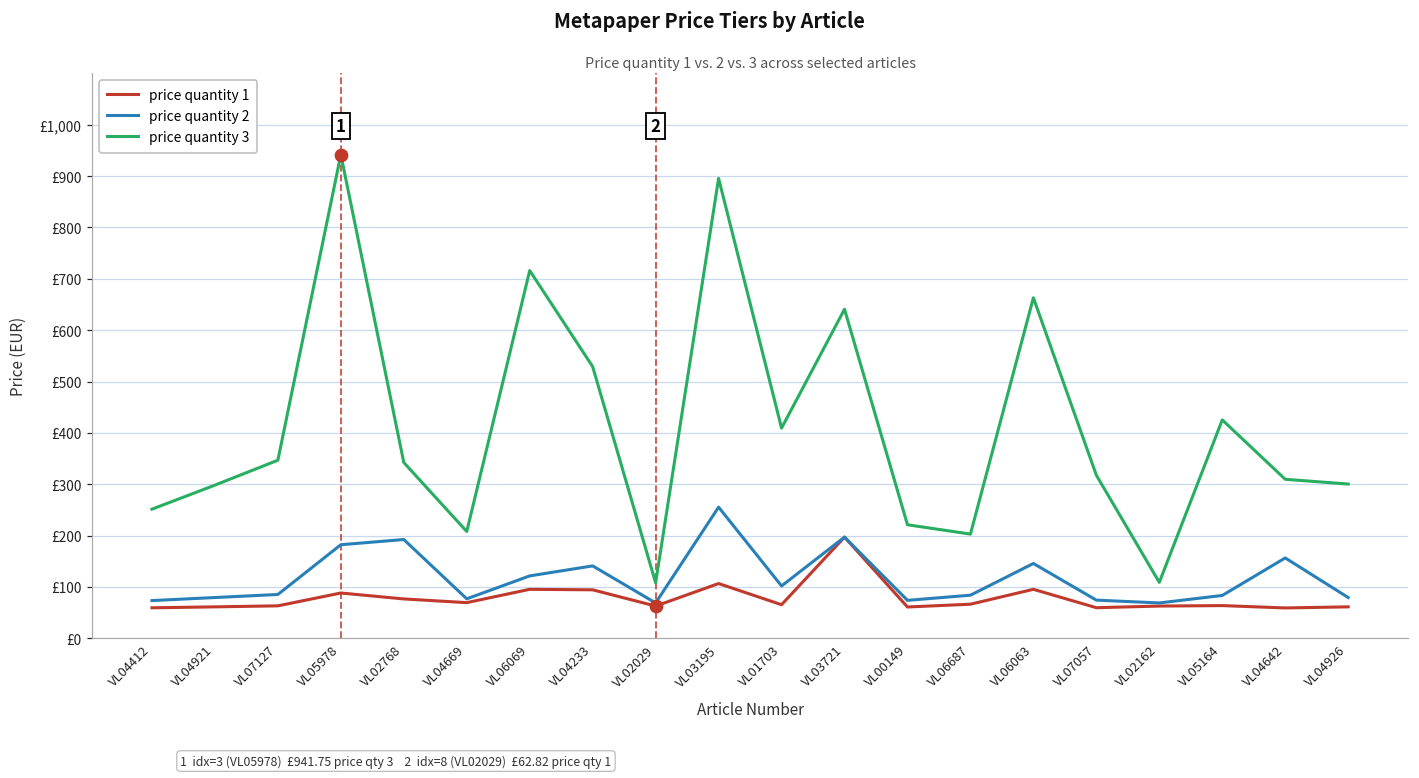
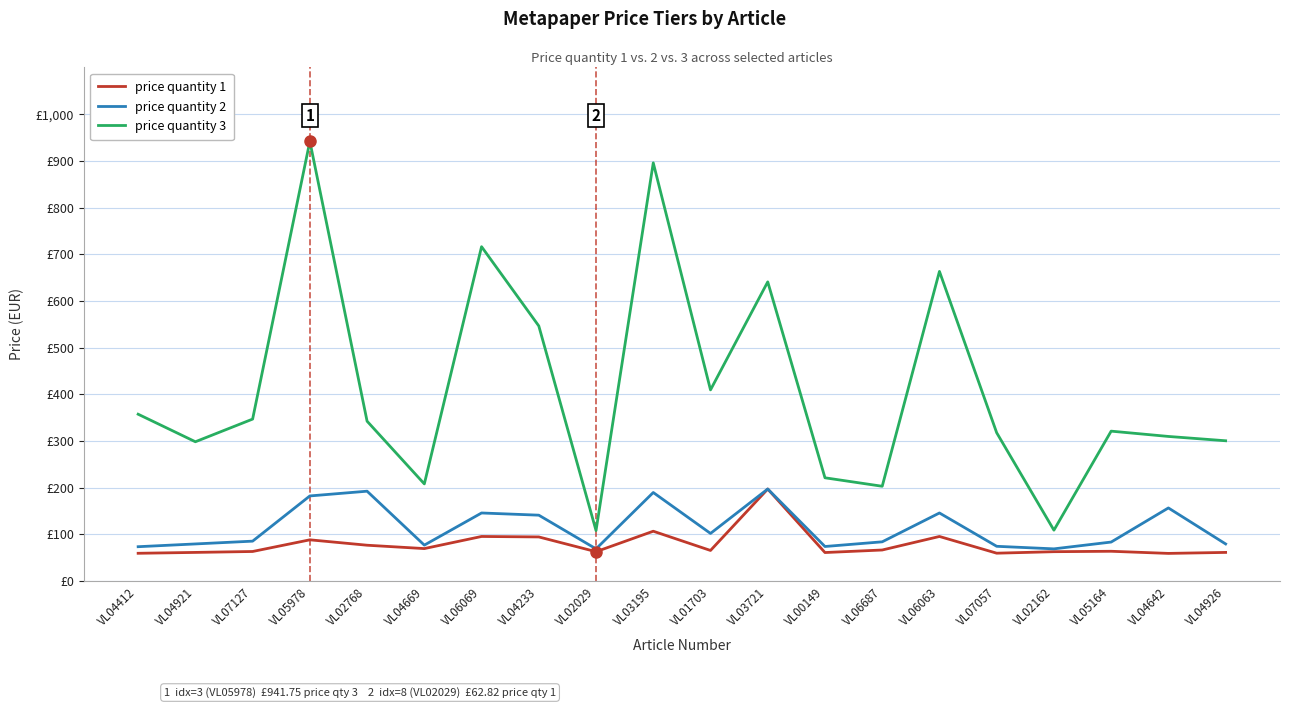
  {
    "price quantity 2": {
      "VL04412": "£70",
      "VL04921": "£80",
      "VL07127": "£90",
      "VL05978": "£180",
      "VL02768": "£190",
      "VL04669": "£80",
-     "VL06069": "£120",
+     "VL06069": "£150",
      "VL04233": "£140",
      "VL02029": "£70",
-     "VL03195": "£260",
+     "VL03195": "£190",
      "VL01703": "£100",
      "VL00149": "£70",
      "VL06687": "£80",
      "VL06063": "£150",
      "VL07057": "£70",
      "VL02162": "£70",
      "VL05164": "£80",
      "VL04642": "£160",
      "VL04926": "£80"
    },
    "price quantity 3": {
-     "VL04412": "£250",
+     "VL04412": "£360",
      "VL04921": "£300",
      "VL07127": "£350",
      "VL02768": "£340",
      "VL04669": "£210",
      "VL06069": "£720",
-     "VL04233": "£530",
+     "VL04233": "£550",
      "VL02029": "£110",
      "VL03195": "£900",
      "VL01703": "£410",
      "VL03721": "£640",
      "VL00149": "£220",
      "VL06687": "£200",
      "VL06063": "£660",
      "VL07057": "£320",
      "VL02162": "£110",
-     "VL05164": "£430",
+     "VL05164": "£320",
      "VL04642": "£310",
      "VL04926": "£300"
    }
  }
